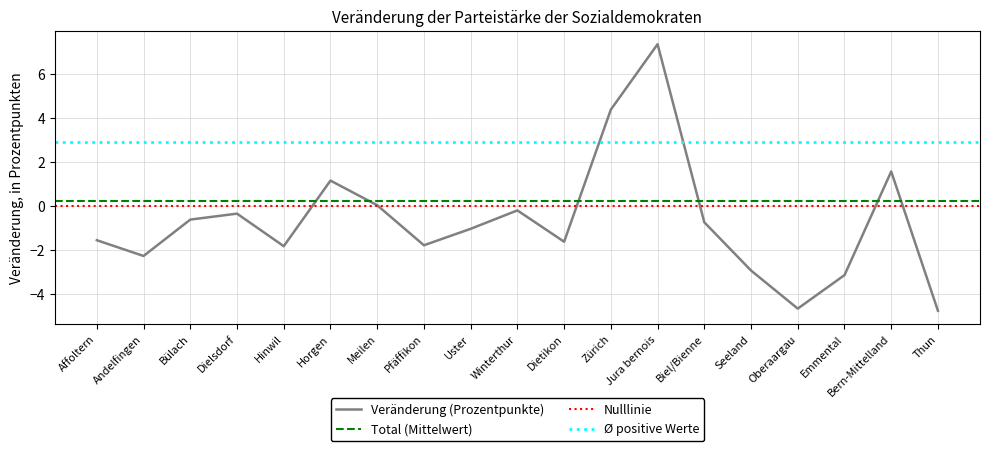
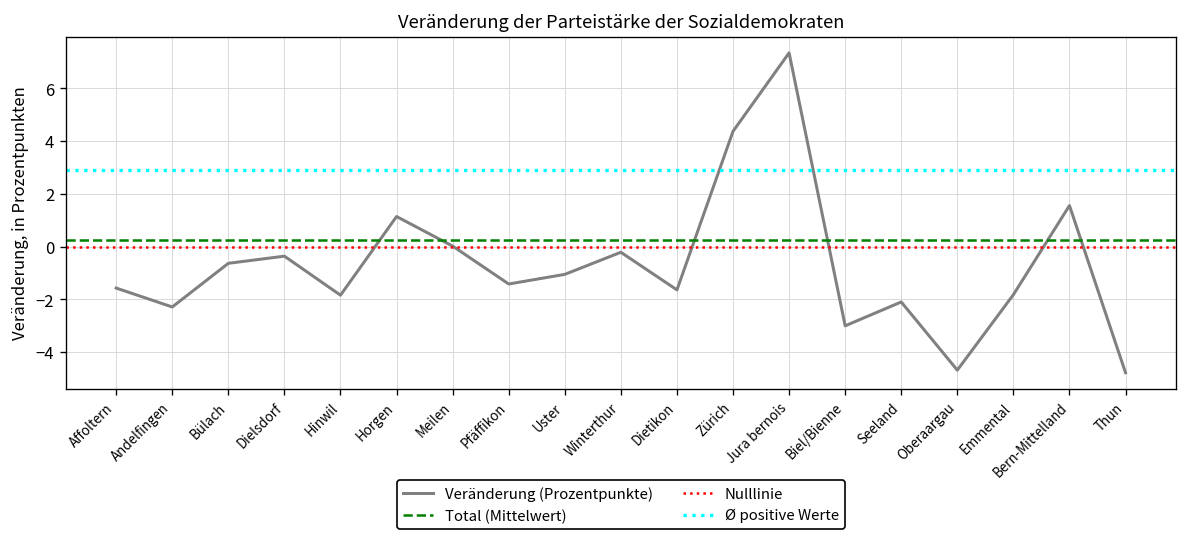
  {
    "Affoltern": -1.6,
    "Andelfingen": -2.3,
    "Bülach": -0.6,
    "Dielsdorf": -0.4,
    "Hinwil": -1.8,
    "Horgen": 1.1,
    "Meilen": 0.0,
-   "Pfäffikon": -1.8,
+   "Pfäffikon": -1.4,
    "Uster": -1.1,
    "Winterthur": -0.2,
    "Dietikon": -1.6,
    "Zürich": 4.4,
    "Jura bernois": 7.3,
-   "Biel/Bienne": -0.8,
-   "Seeland": -3.0,
+   "Biel/Bienne": -3.0,
+   "Seeland": -2.1,
    "Oberaargau": -4.7,
-   "Emmental": -3.2,
+   "Emmental": -1.8,
    "Bern-Mittelland": 1.6,
    "Thun": -4.8
  }
